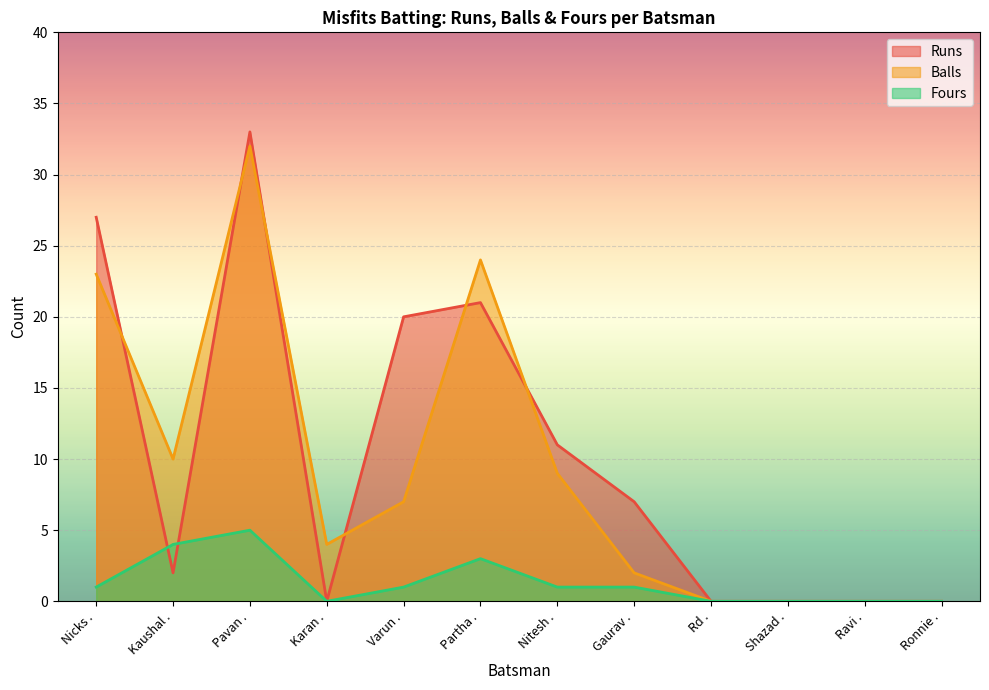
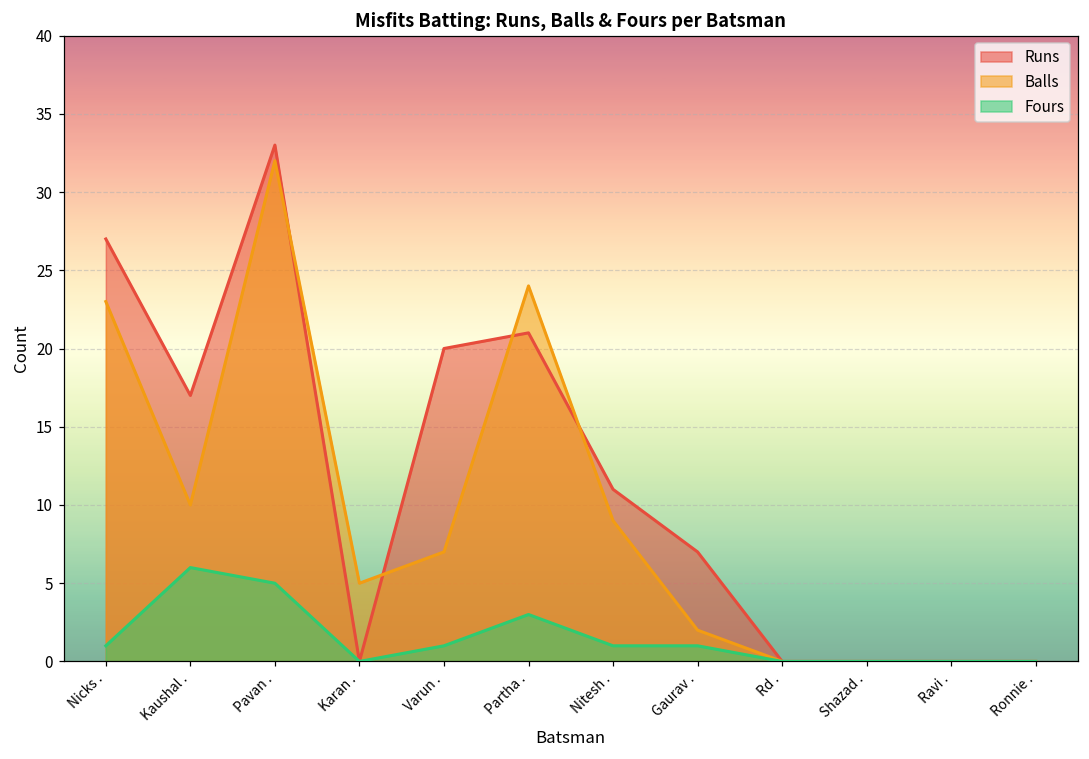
  {
    "Runs": {
      "Nicks .": 27,
-     "Kaushal .": 2,
+     "Kaushal .": 17,
      "Pavan .": 33,
      "Varun .": 20,
      "Partha .": 21,
      "Nitesh .": 11,
      "Gaurav .": 7
    },
    "Balls": {
      "Nicks .": 23,
      "Kaushal .": 10,
      "Pavan .": 32,
-     "Karan .": 4,
+     "Karan .": 5,
      "Varun .": 7,
      "Partha .": 24,
      "Nitesh .": 9,
      "Gaurav .": 2
    },
    "Fours": {
      "Nicks .": 1,
-     "Kaushal .": 4,
+     "Kaushal .": 6,
      "Pavan .": 5,
      "Varun .": 1,
      "Partha .": 3,
      "Nitesh .": 1,
      "Gaurav .": 1
    }
  }
